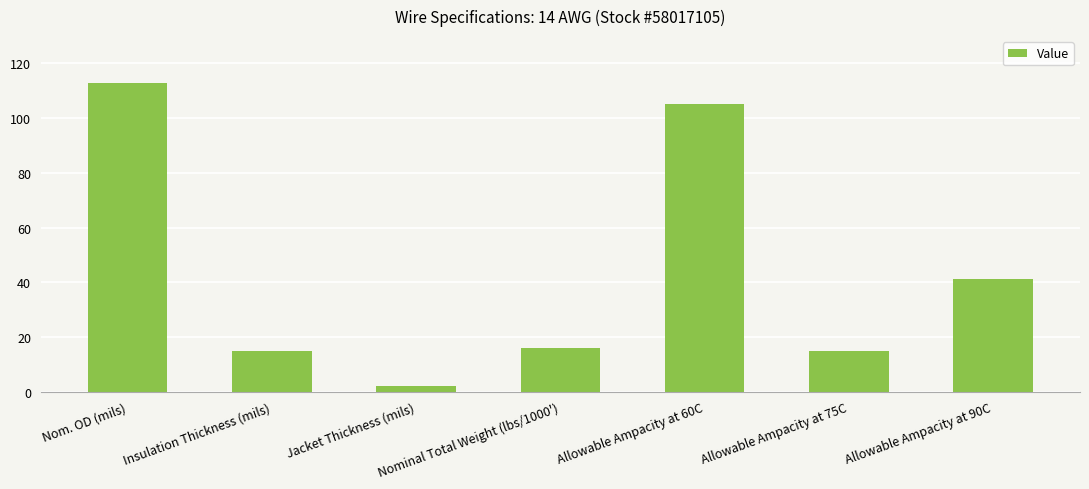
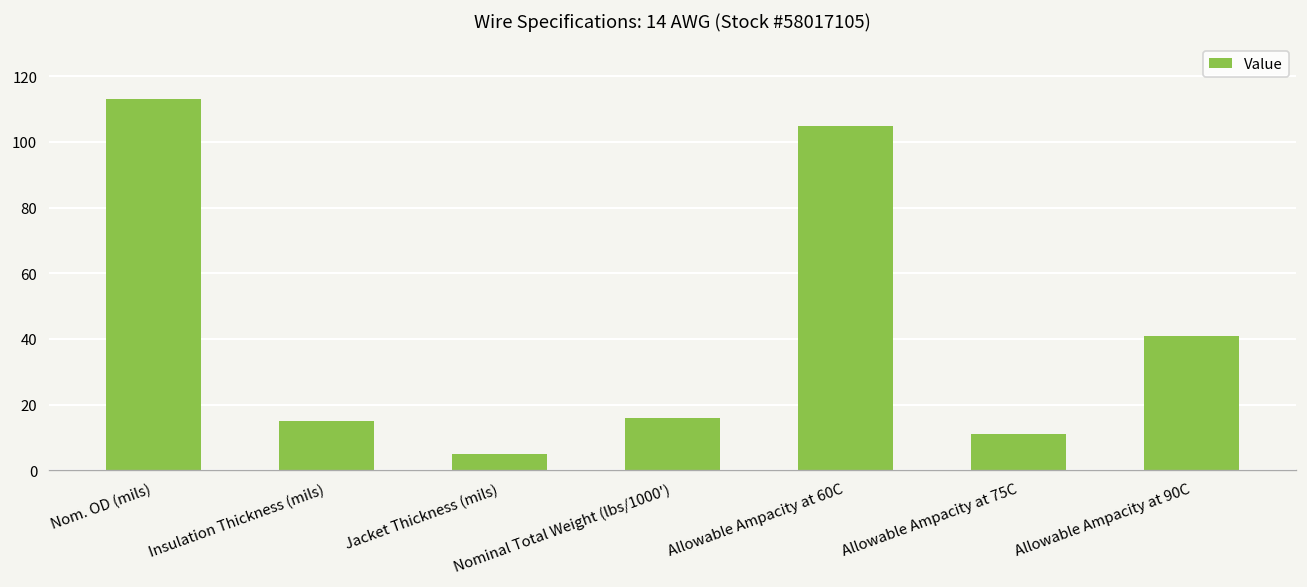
  {
    "Nom. OD (mils)": 113,
    "Insulation Thickness (mils)": 15,
-   "Jacket Thickness (mils)": 2,
+   "Jacket Thickness (mils)": 5,
    "Nominal Total Weight (lbs/1000')": 16,
    "Allowable Ampacity at 60C": 105,
-   "Allowable Ampacity at 75C": 15,
+   "Allowable Ampacity at 75C": 11,
    "Allowable Ampacity at 90C": 41
  }
